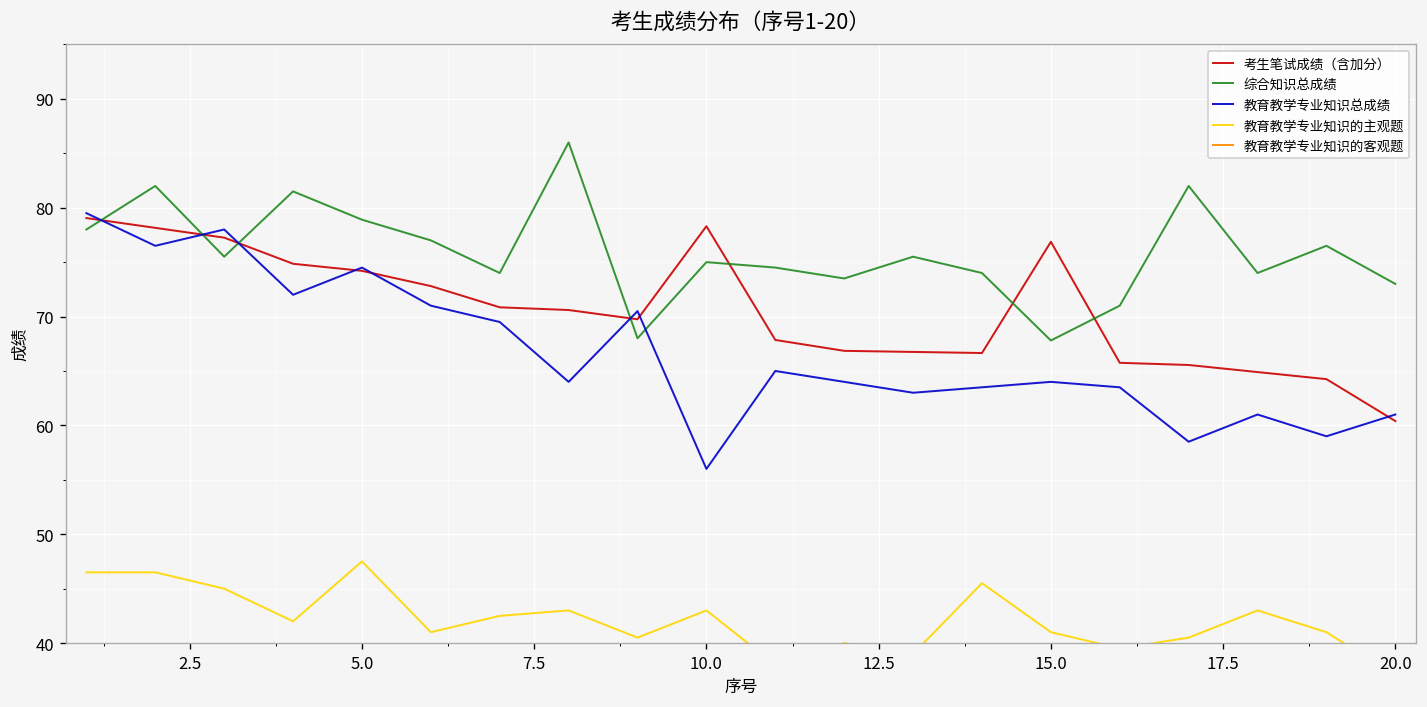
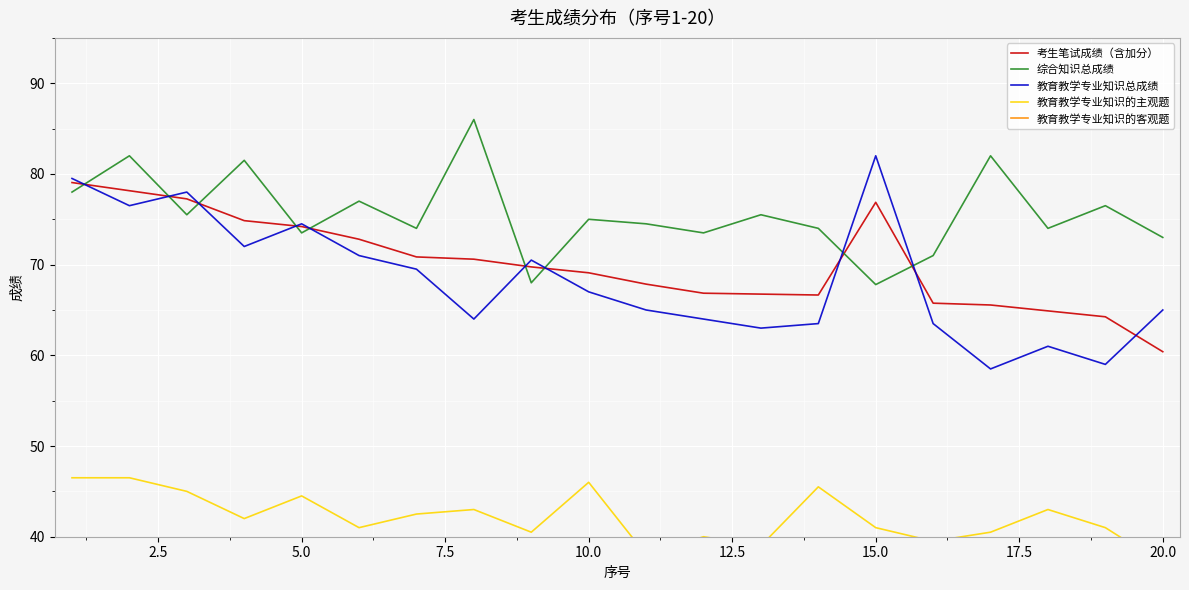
  {
    "考生笔试成绩（含加分）": {
      "5.0": 74,
-     "10.0": 78,
+     "10.0": 69,
      "15.0": 77,
      "20.0": 60
    },
    "综合知识总成绩": {
-     "5.0": 79,
+     "5.0": 74,
      "10.0": 75,
      "15.0": 68,
      "20.0": 73
    },
    "教育教学专业知识总成绩": {
      "5.0": 75,
-     "10.0": 56,
-     "15.0": 64,
-     "20.0": 61
+     "10.0": 67,
+     "15.0": 82,
+     "20.0": 65
    },
    "教育教学专业知识的主观题": {
-     "5.0": 48,
-     "10.0": 43,
+     "5.0": 45,
+     "10.0": 46,
      "15.0": 41
    }
  }
